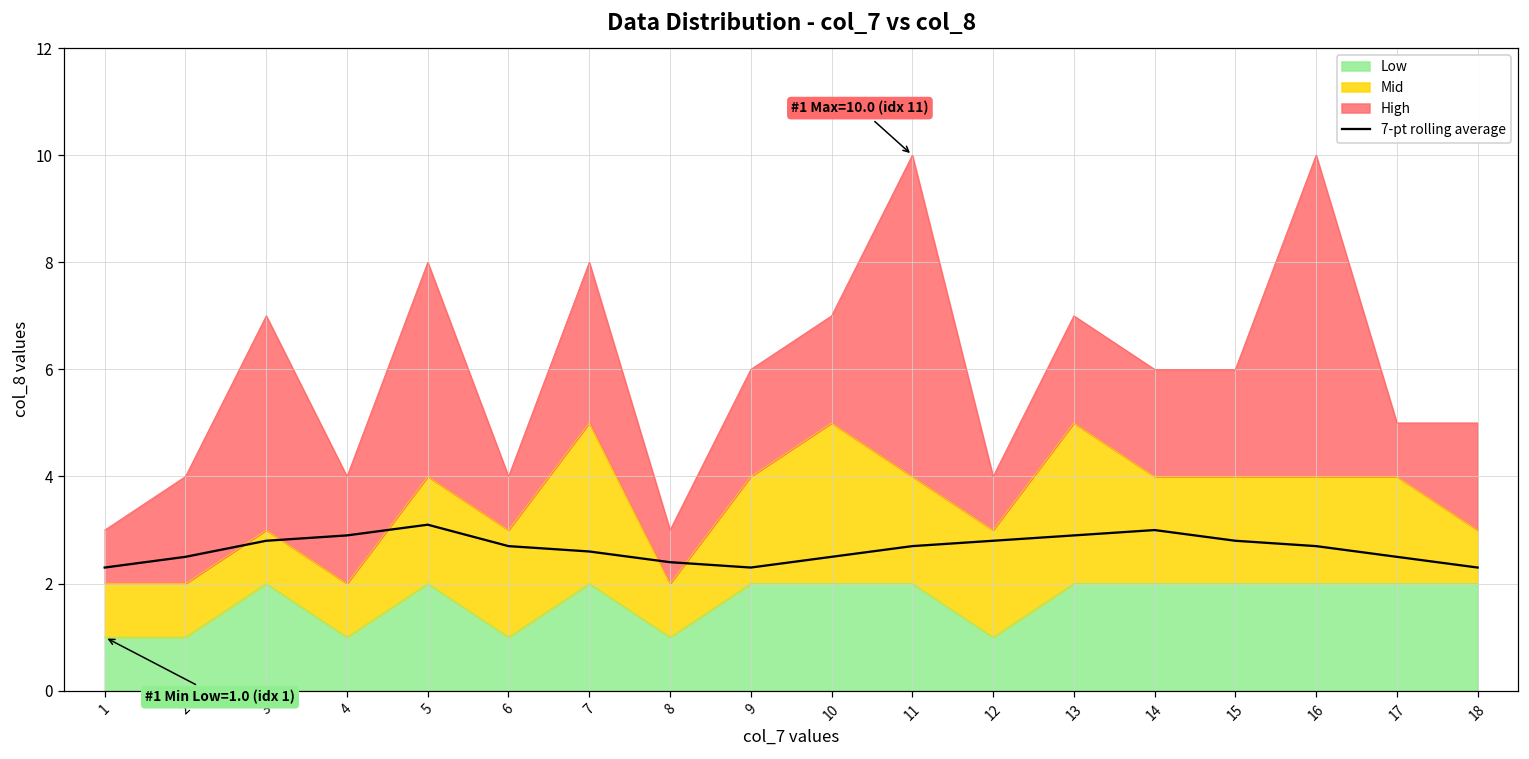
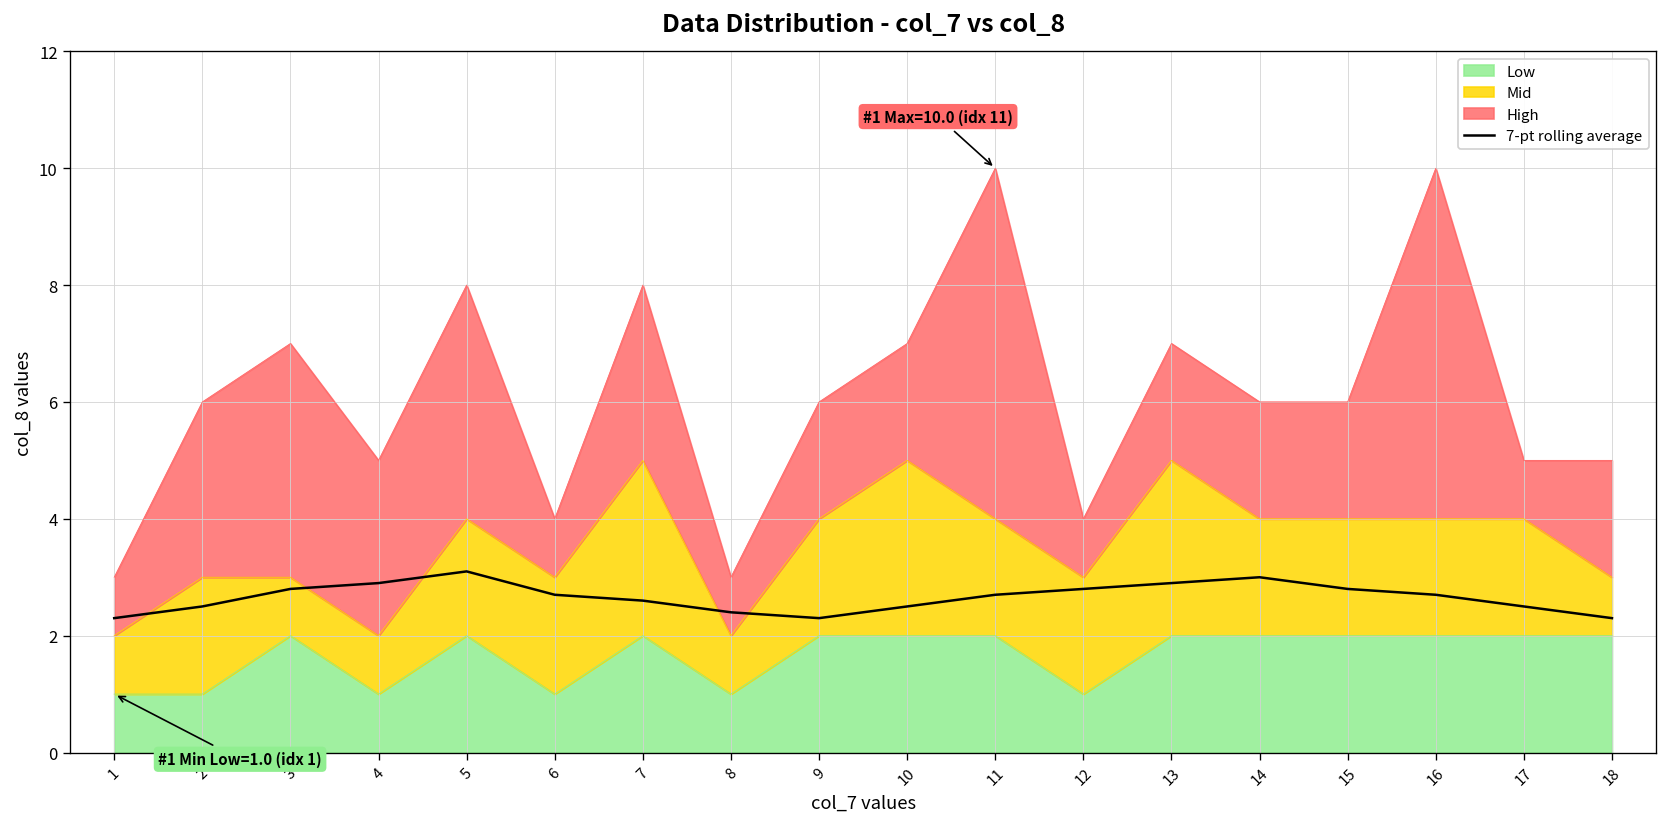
  {
    "Low": {
      "1": 1,
      "3": 2,
      "4": 1,
      "5": 2,
      "6": 1,
      "7": 2,
      "8": 1,
      "9": 2,
      "10": 2,
      "11": 2,
      "12": 1,
      "13": 2,
      "14": 2,
      "15": 2,
      "16": 2,
      "17": 2,
      "18": 2
    },
    "Mid": {
      "1": 2,
-     "2": 1,
+     "2": 2,
      "3": 3,
      "4": 2,
      "5": 4,
      "6": 3,
      "7": 5,
      "8": 2,
      "9": 4,
      "10": 5,
      "11": 4,
      "12": 3,
      "13": 5,
      "14": 4,
      "15": 4,
      "16": 4,
      "17": 4,
      "18": 3
    },
    "High": {
      "1": 3,
-     "2": 2,
+     "2": 3,
      "3": 7,
-     "4": 2,
+     "4": 3,
      "5": 8,
      "6": 4,
      "7": 8,
      "8": 3,
      "9": 6,
      "10": 7,
      "12": 4,
      "13": 7,
      "14": 6,
      "15": 6,
      "16": 10,
      "17": 5,
      "18": 5
    },
    "7-pt rolling average": {
      "1": 2.3,
      "2": 2.5,
      "3": 2.8,
      "4": 2.9,
      "5": 3.1,
      "6": 2.7,
      "7": 2.6,
      "8": 2.4,
      "9": 2.3,
      "10": 2.5,
      "11": 2.7,
      "12": 2.8,
      "13": 2.9,
      "14": 3,
      "15": 2.8,
      "16": 2.7,
      "17": 2.5,
      "18": 2.3
    }
  }
